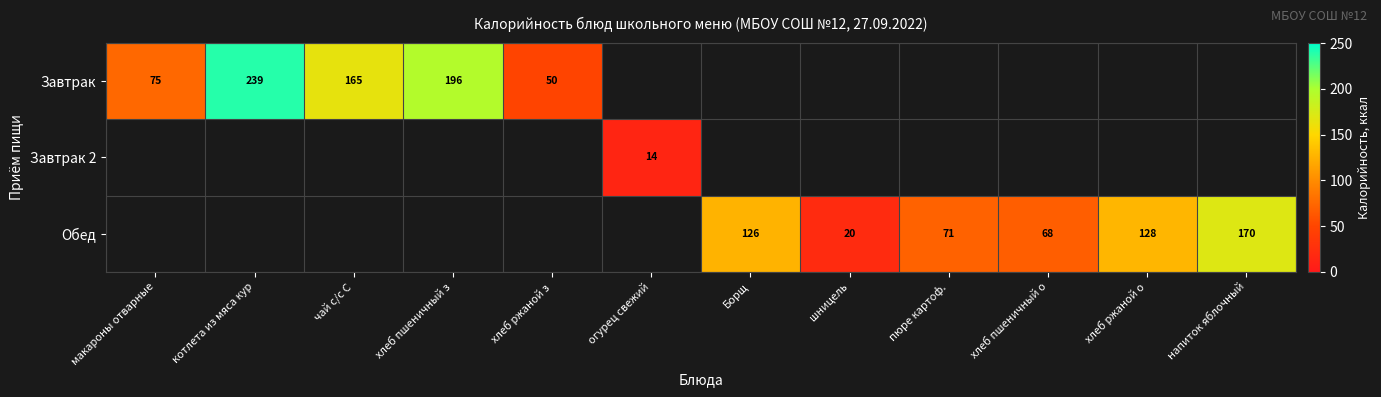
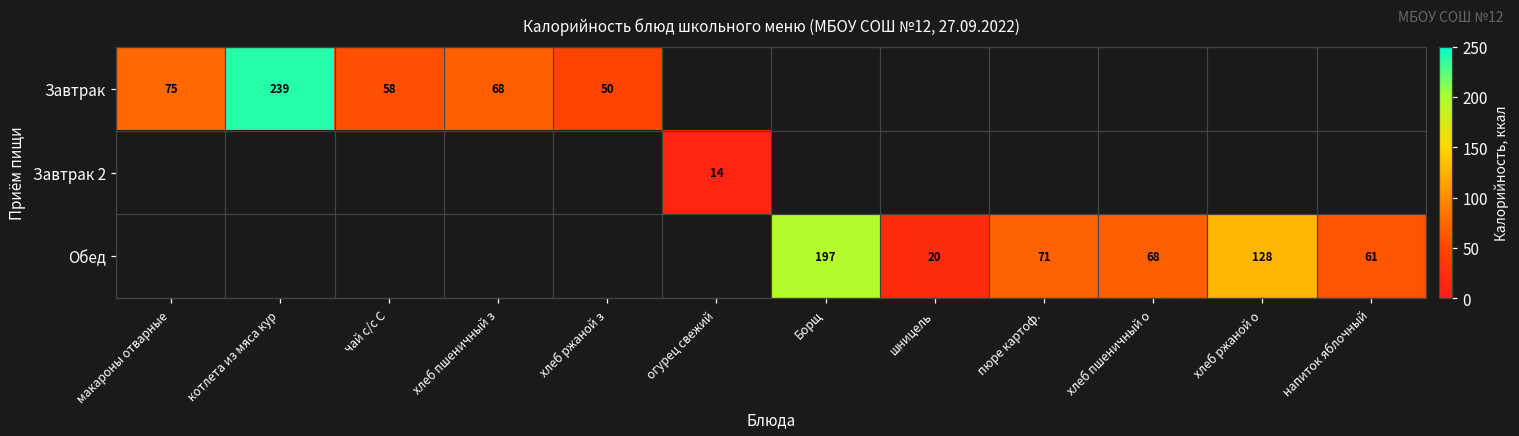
  {
    "Завтрак": {
      "макароны отварные": 75,
      "котлета из мяса кур": 239,
-     "чай с/с С": 165,
-     "хлеб пшеничный з": 196,
+     "чай с/с С": 58,
+     "хлеб пшеничный з": 68,
      "хлеб ржаной з": 50
    },
    "Завтрак 2": {
      "огурец свежий": 14
    },
    "Обед": {
-     "Борщ": 126,
+     "Борщ": 197,
      "шницель": 20,
      "пюре картоф.": 71,
      "хлеб пшеничный о": 68,
      "хлеб ржаной о": 128,
-     "напиток яблочный": 170
+     "напиток яблочный": 61
    }
  }
